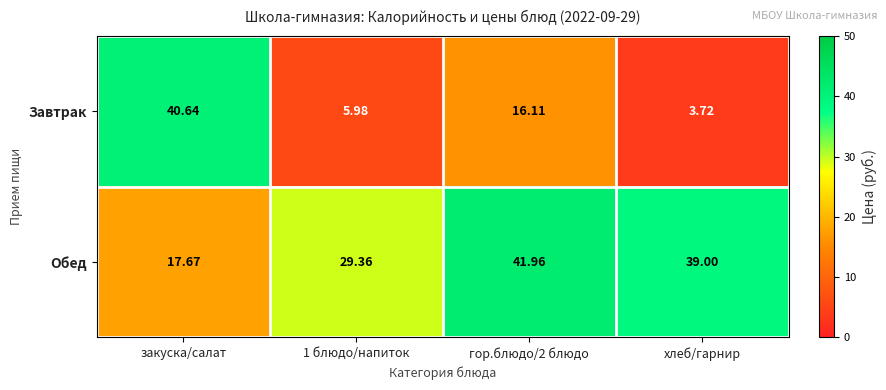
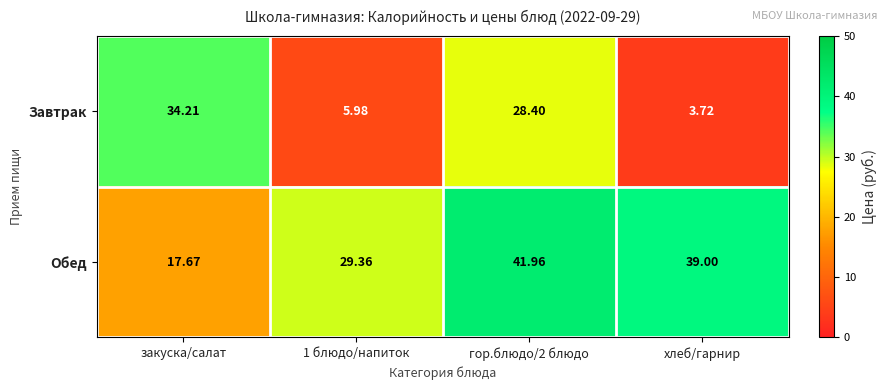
  {
    "Завтрак": {
-     "закуска/салат": 40.64,
+     "закуска/салат": 34.21,
      "1 блюдо/напиток": 5.98,
-     "гор.блюдо/2 блюдо": 16.11,
+     "гор.блюдо/2 блюдо": 28.40,
      "хлеб/гарнир": 3.72
    },
    "Обед": {
      "закуска/салат": 17.67,
      "1 блюдо/напиток": 29.36,
      "гор.блюдо/2 блюдо": 41.96,
      "хлеб/гарнир": 39.00
    }
  }
